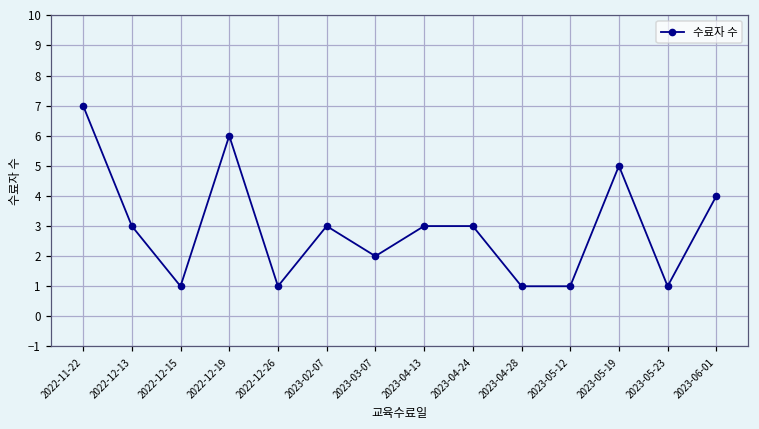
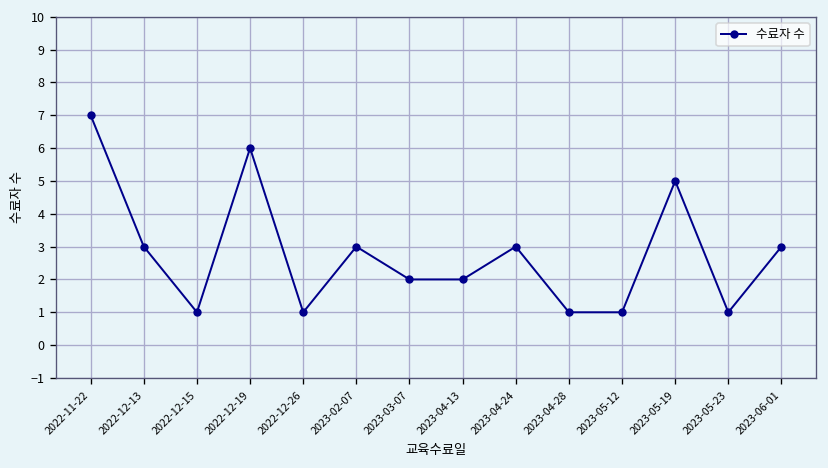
  {
    "2022-11-22": 7,
    "2022-12-13": 3,
    "2022-12-15": 1,
    "2022-12-19": 6,
    "2022-12-26": 1,
    "2023-02-07": 3,
    "2023-03-07": 2,
-   "2023-04-13": 3,
+   "2023-04-13": 2,
    "2023-04-24": 3,
    "2023-04-28": 1,
    "2023-05-12": 1,
    "2023-05-19": 5,
    "2023-05-23": 1,
-   "2023-06-01": 4
+   "2023-06-01": 3
  }
